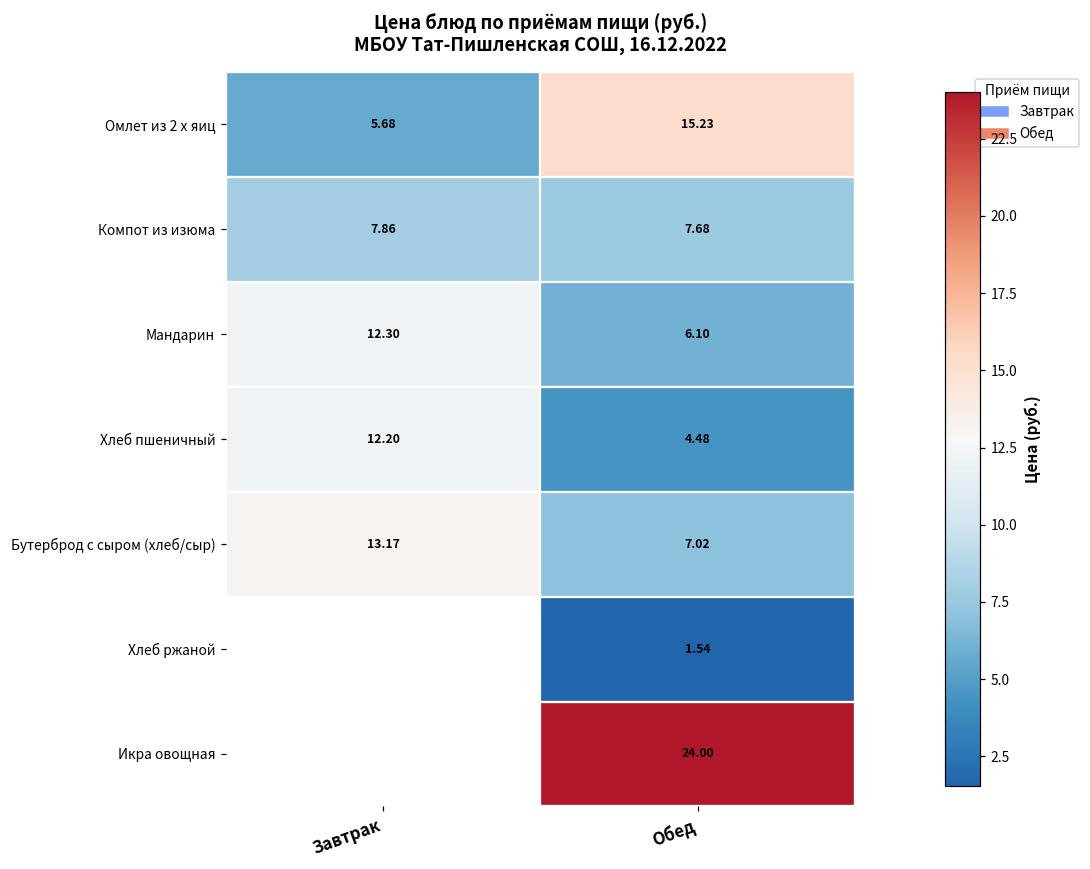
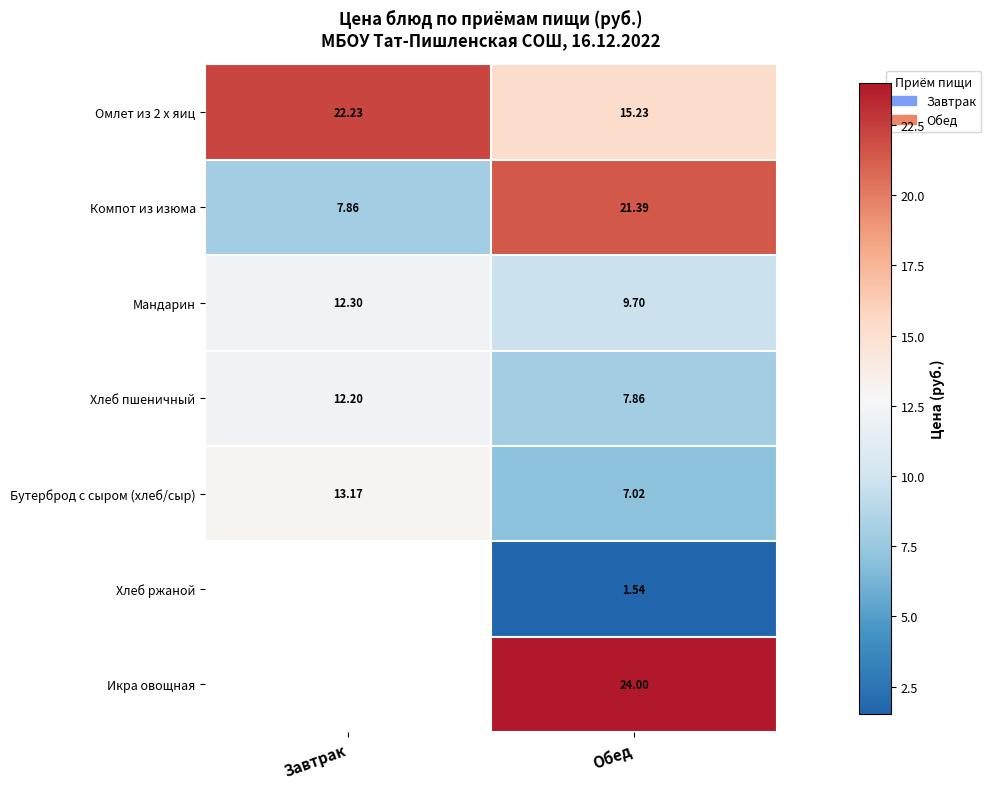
  {
    "Омлет из 2 х яиц": {
-     "Завтрак": 5.68,
+     "Завтрак": 22.23,
      "Обед": 15.23
    },
    "Компот из изюма": {
      "Завтрак": 7.86,
-     "Обед": 7.68
+     "Обед": 21.39
    },
    "Мандарин": {
      "Завтрак": 12.30,
-     "Обед": 6.10
+     "Обед": 9.70
    },
    "Хлеб пшеничный": {
      "Завтрак": 12.20,
-     "Обед": 4.48
+     "Обед": 7.86
    },
    "Бутерброд с сыром (хлеб/сыр)": {
      "Завтрак": 13.17,
      "Обед": 7.02
    },
    "Хлеб ржаной": {
      "Обед": 1.54
    },
    "Икра овощная": {
      "Обед": 24.00
    }
  }
